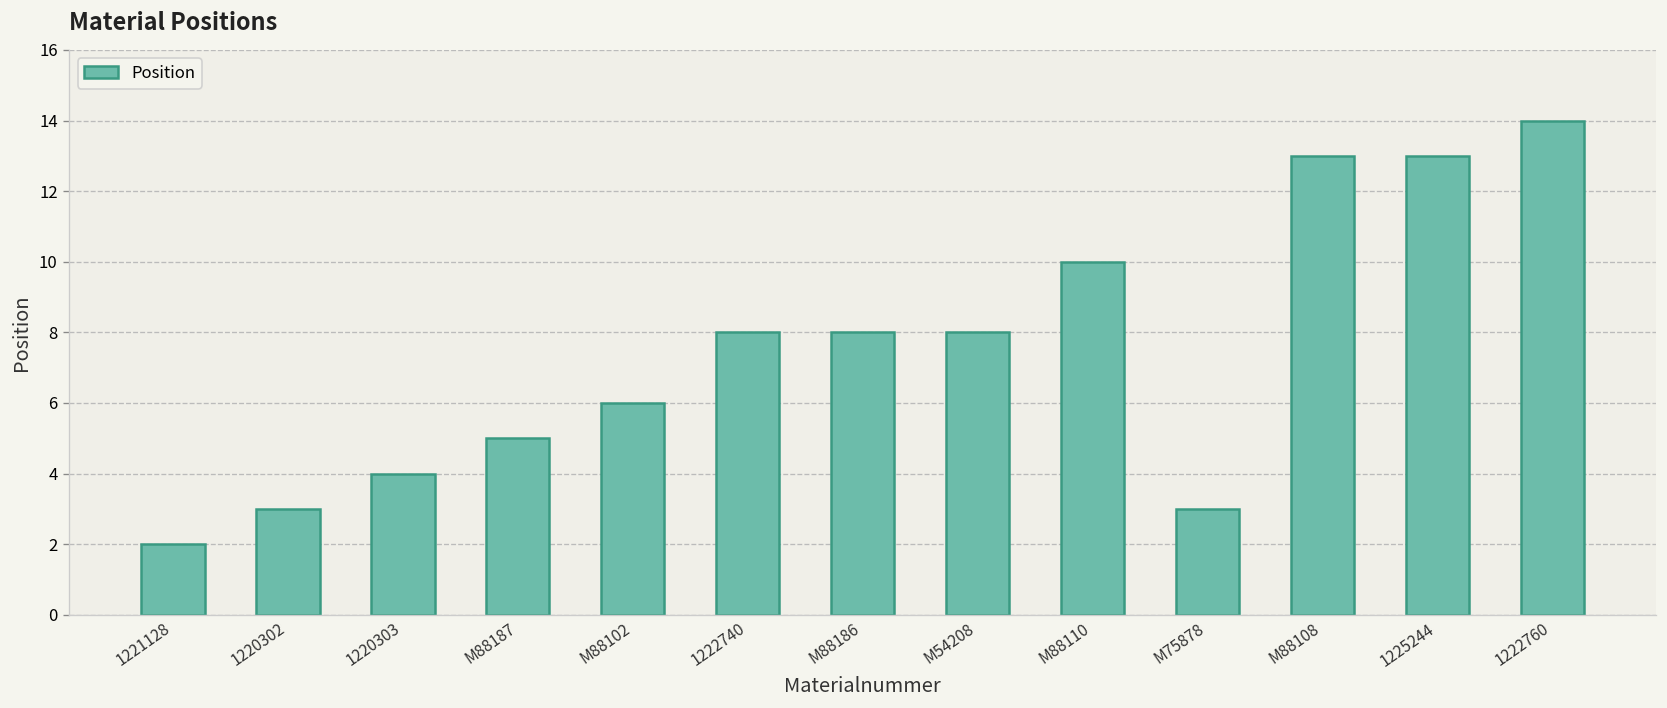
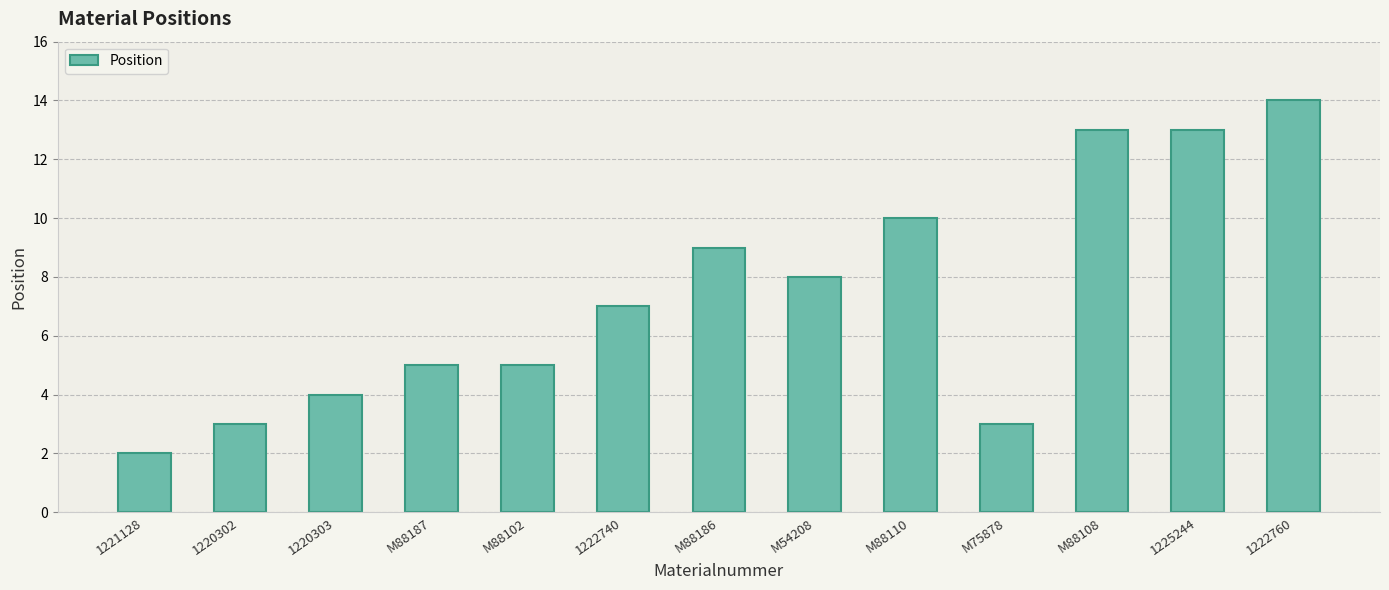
  {
    "1221128": 2,
    "1220302": 3,
    "1220303": 4,
    "M88187": 5,
-   "M88102": 6,
-   "1222740": 8,
-   "M88186": 8,
+   "M88102": 5,
+   "1222740": 7,
+   "M88186": 9,
    "M54208": 8,
    "M88110": 10,
    "M75878": 3,
    "M88108": 13,
    "1225244": 13,
    "1222760": 14
  }
